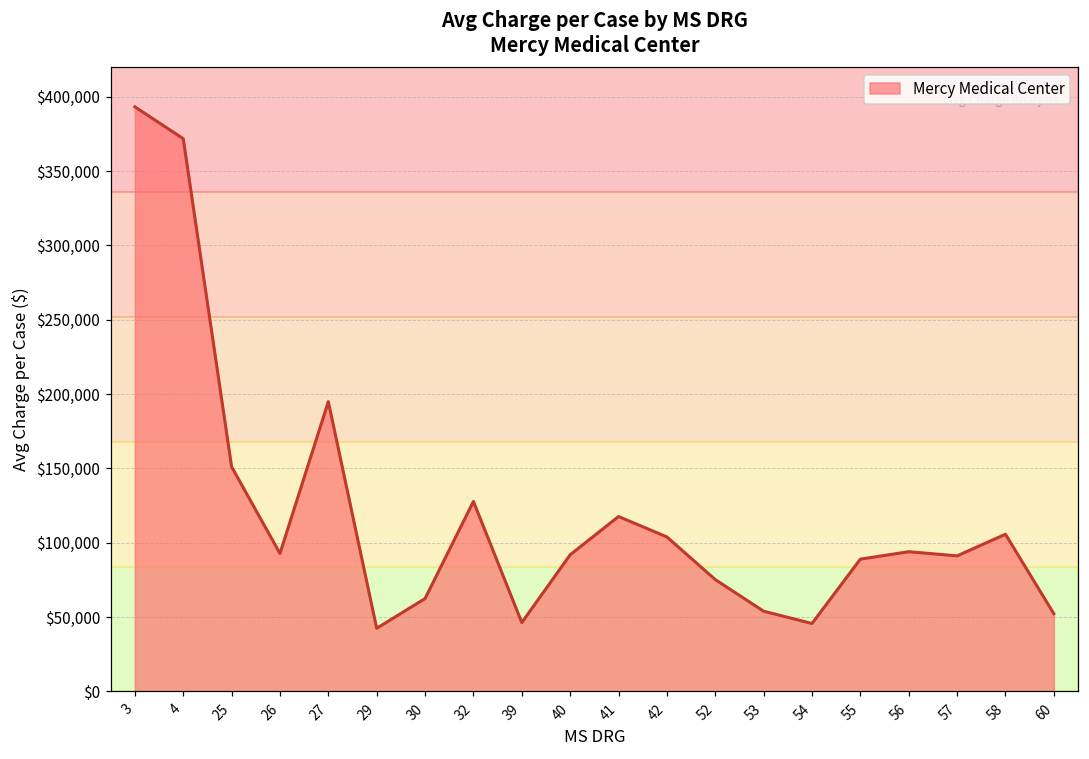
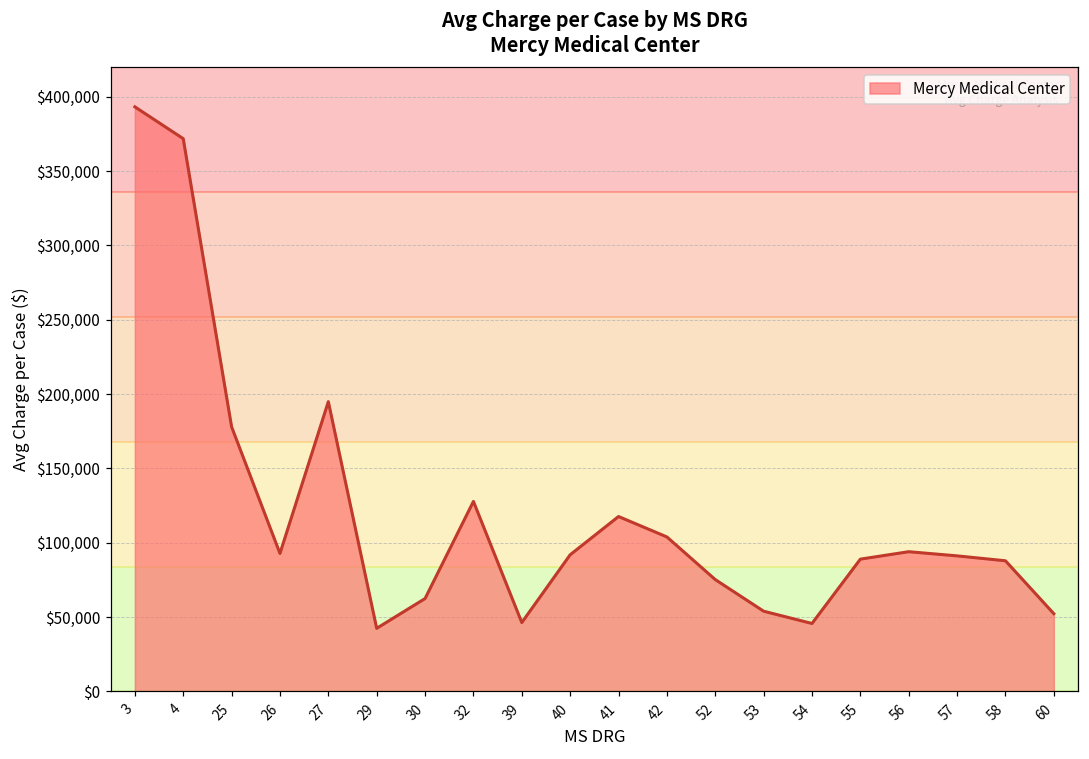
  {
    "3": "$393,000",
    "4": "$372,000",
-   "25": "$151,000",
+   "25": "$178,000",
    "26": "$93,000",
    "27": "$195,000",
    "29": "$42,000",
    "30": "$63,000",
    "32": "$128,000",
    "39": "$46,000",
    "40": "$92,000",
    "41": "$118,000",
    "42": "$104,000",
    "52": "$75,000",
    "53": "$54,000",
    "54": "$46,000",
    "55": "$89,000",
    "56": "$94,000",
    "57": "$91,000",
-   "58": "$106,000",
+   "58": "$88,000",
    "60": "$52,000"
  }
